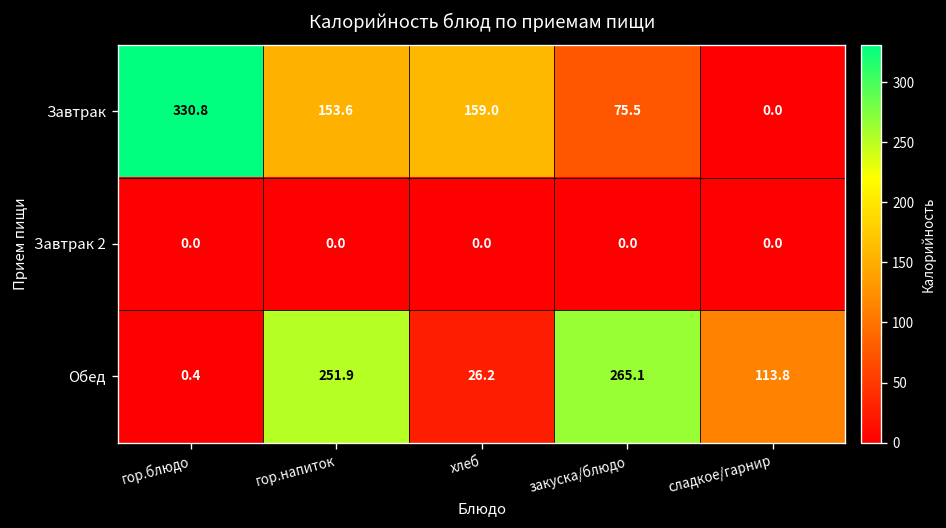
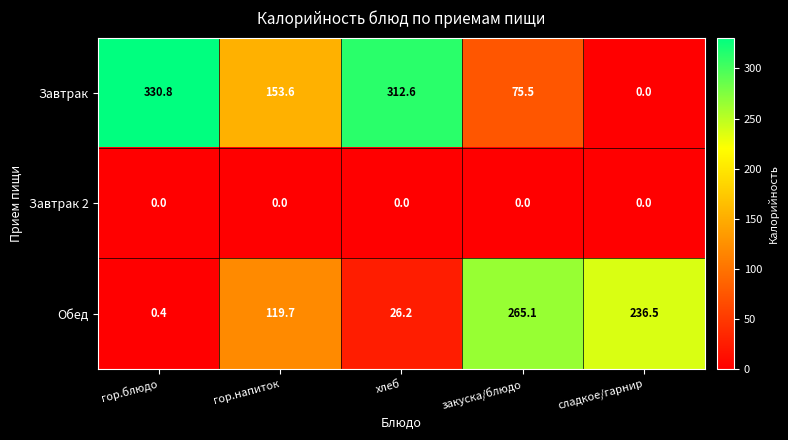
  {
    "Завтрак": {
      "гор.блюдо": 330.8,
      "гор.напиток": 153.6,
-     "хлеб": 159.0,
+     "хлеб": 312.6,
      "закуска/блюдо": 75.5,
      "сладкое/гарнир": 0.0
    },
    "Завтрак 2": {
      "гор.блюдо": 0.0,
      "гор.напиток": 0.0,
      "хлеб": 0.0,
      "закуска/блюдо": 0.0,
      "сладкое/гарнир": 0.0
    },
    "Обед": {
      "гор.блюдо": 0.4,
-     "гор.напиток": 251.9,
+     "гор.напиток": 119.7,
      "хлеб": 26.2,
      "закуска/блюдо": 265.1,
-     "сладкое/гарнир": 113.8
+     "сладкое/гарнир": 236.5
    }
  }
